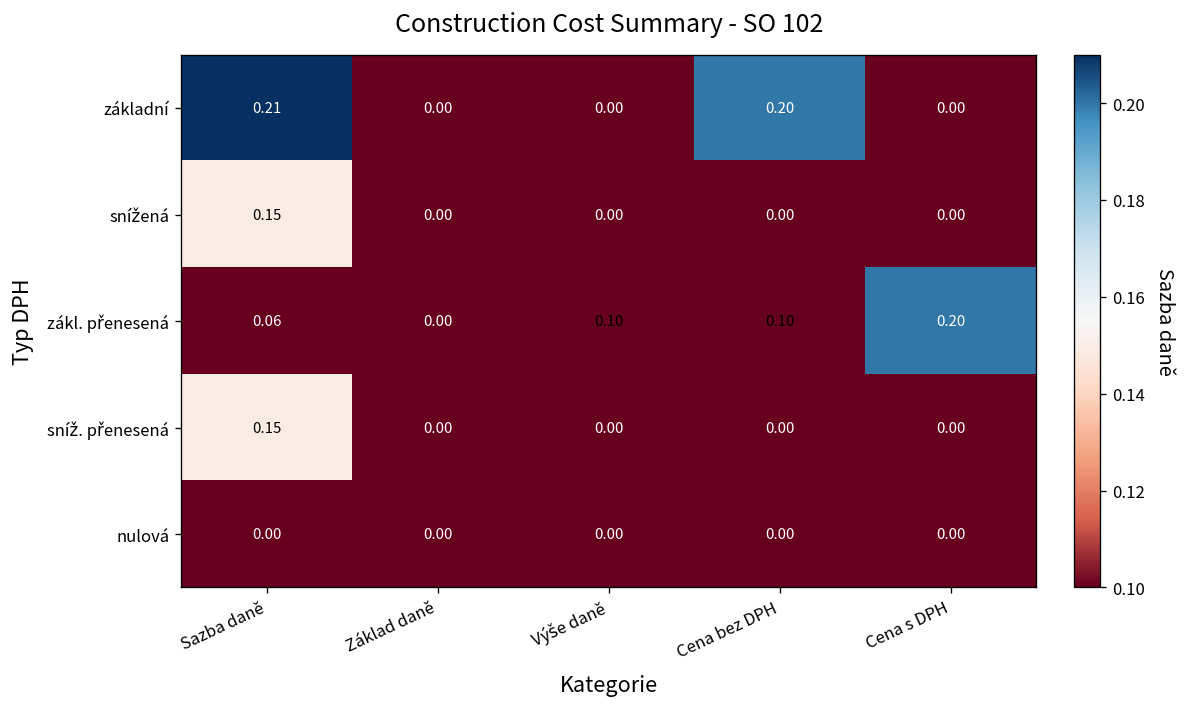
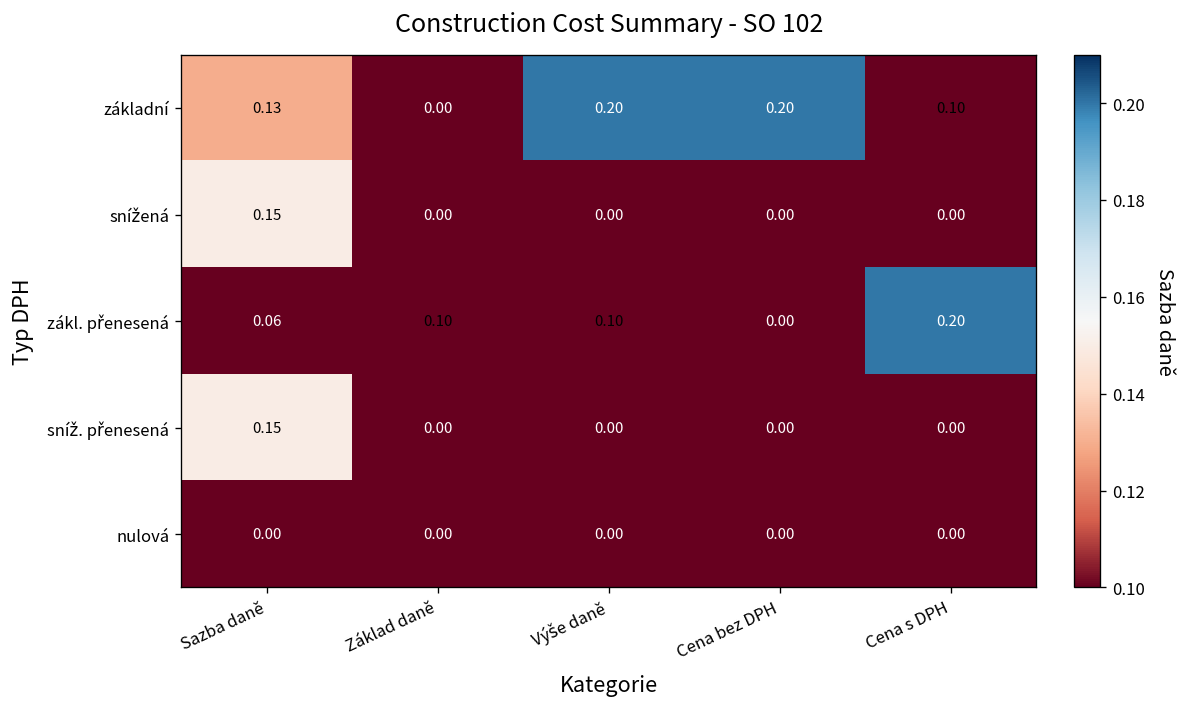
  {
    "základní": {
-     "Sazba daně": 0.21,
+     "Sazba daně": 0.13,
      "Základ daně": 0.00,
-     "Výše daně": 0.00,
+     "Výše daně": 0.20,
      "Cena bez DPH": 0.20,
-     "Cena s DPH": 0.00
+     "Cena s DPH": 0.10
    },
    "snížená": {
      "Sazba daně": 0.15,
      "Základ daně": 0.00,
      "Výše daně": 0.00,
      "Cena bez DPH": 0.00,
      "Cena s DPH": 0.00
    },
    "zákl. přenesená": {
      "Sazba daně": 0.06,
-     "Základ daně": 0.00,
+     "Základ daně": 0.10,
      "Výše daně": 0.10,
-     "Cena bez DPH": 0.10,
+     "Cena bez DPH": 0.00,
      "Cena s DPH": 0.20
    },
    "sníž. přenesená": {
      "Sazba daně": 0.15,
      "Základ daně": 0.00,
      "Výše daně": 0.00,
      "Cena bez DPH": 0.00,
      "Cena s DPH": 0.00
    },
    "nulová": {
      "Sazba daně": 0.00,
      "Základ daně": 0.00,
      "Výše daně": 0.00,
      "Cena bez DPH": 0.00,
      "Cena s DPH": 0.00
    }
  }
